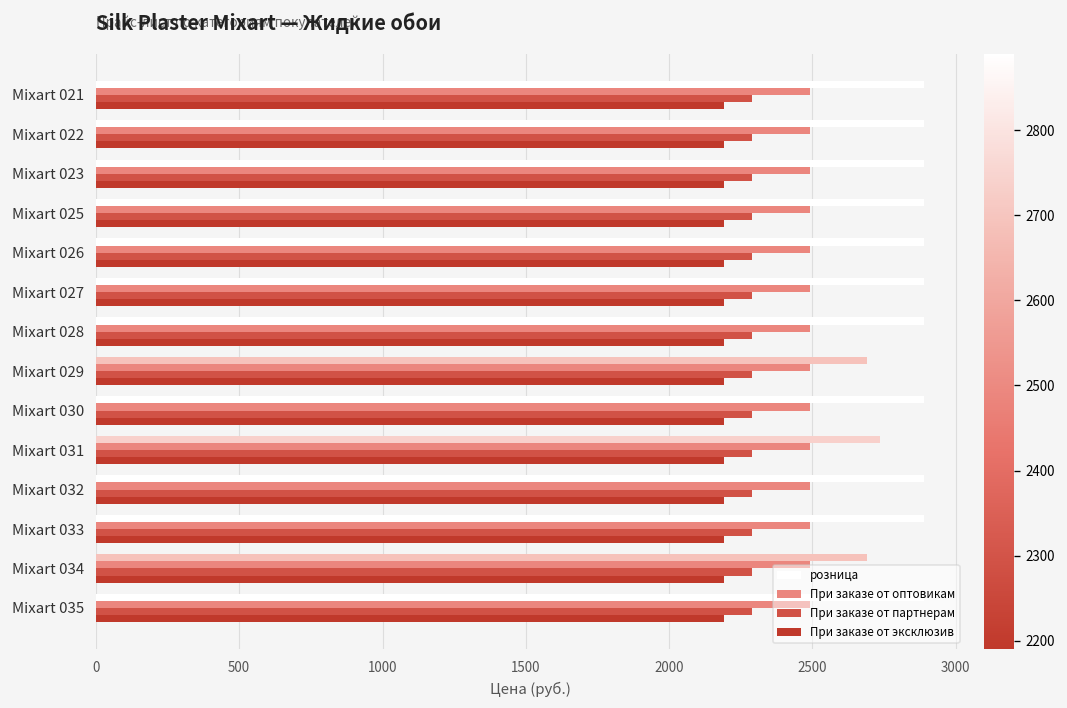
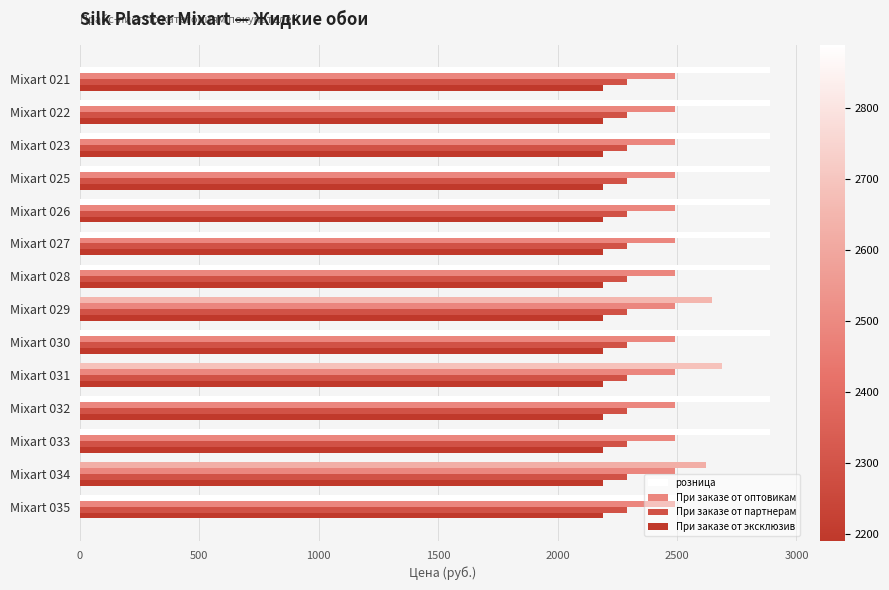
  {
    "розница": {
      "Mixart 021": 2890,
      "Mixart 022": 2890,
      "Mixart 023": 2890,
      "Mixart 025": 2890,
      "Mixart 026": 2890,
      "Mixart 027": 2890,
      "Mixart 028": 2890,
-     "Mixart 029": 2690,
+     "Mixart 029": 2650,
      "Mixart 030": 2890,
-     "Mixart 031": 2740,
+     "Mixart 031": 2690,
      "Mixart 032": 2890,
      "Mixart 033": 2890,
-     "Mixart 034": 2690
+     "Mixart 034": 2620
    },
    "При заказе от оптовикам": {
      "Mixart 021": 2490,
      "Mixart 022": 2490,
      "Mixart 023": 2490,
      "Mixart 025": 2490,
      "Mixart 026": 2490,
      "Mixart 027": 2490,
      "Mixart 028": 2490,
      "Mixart 029": 2490,
      "Mixart 030": 2490,
      "Mixart 031": 2490,
      "Mixart 032": 2490,
      "Mixart 033": 2490,
      "Mixart 034": 2490
    }
  }
